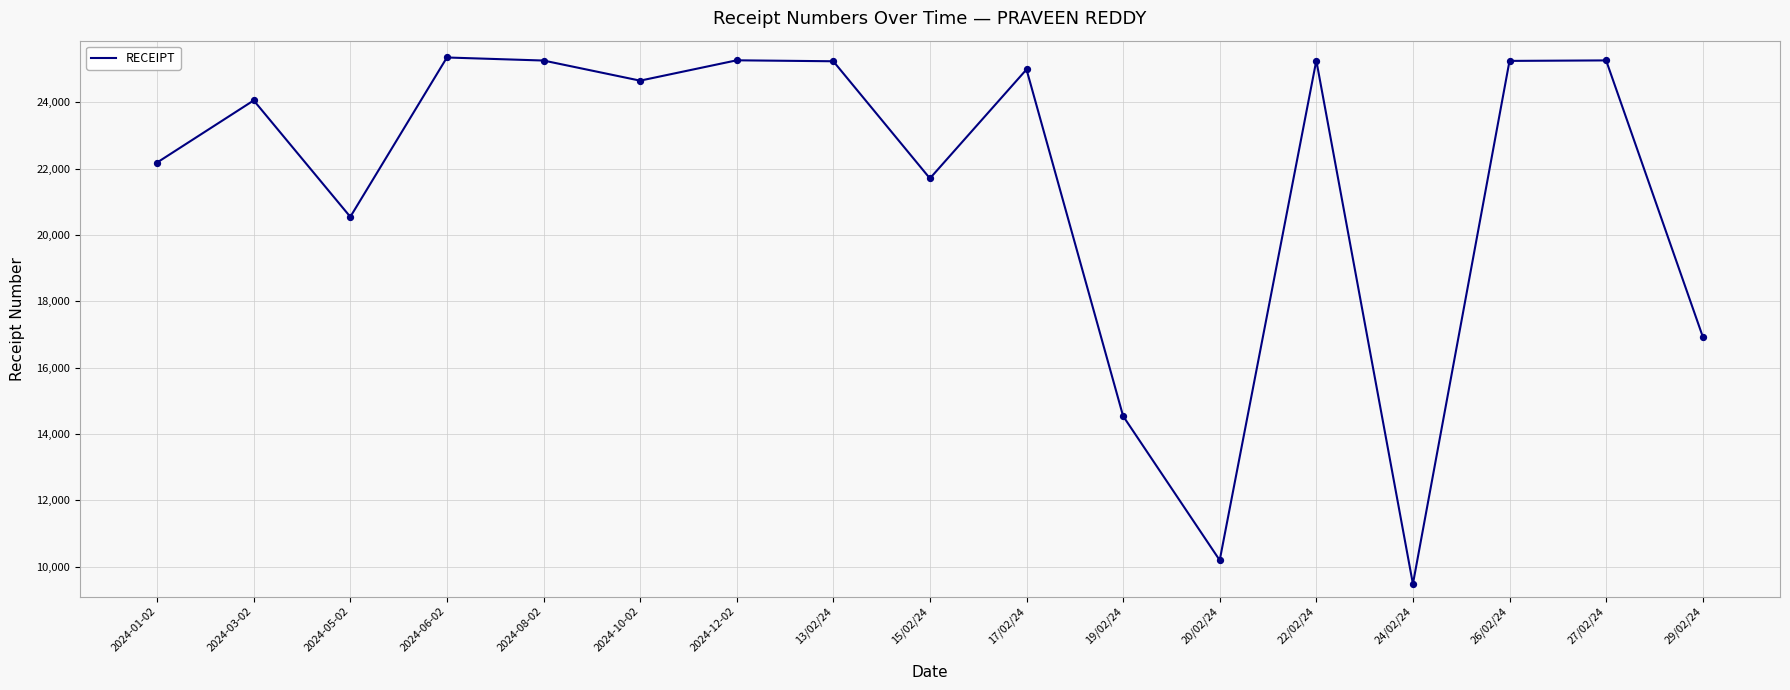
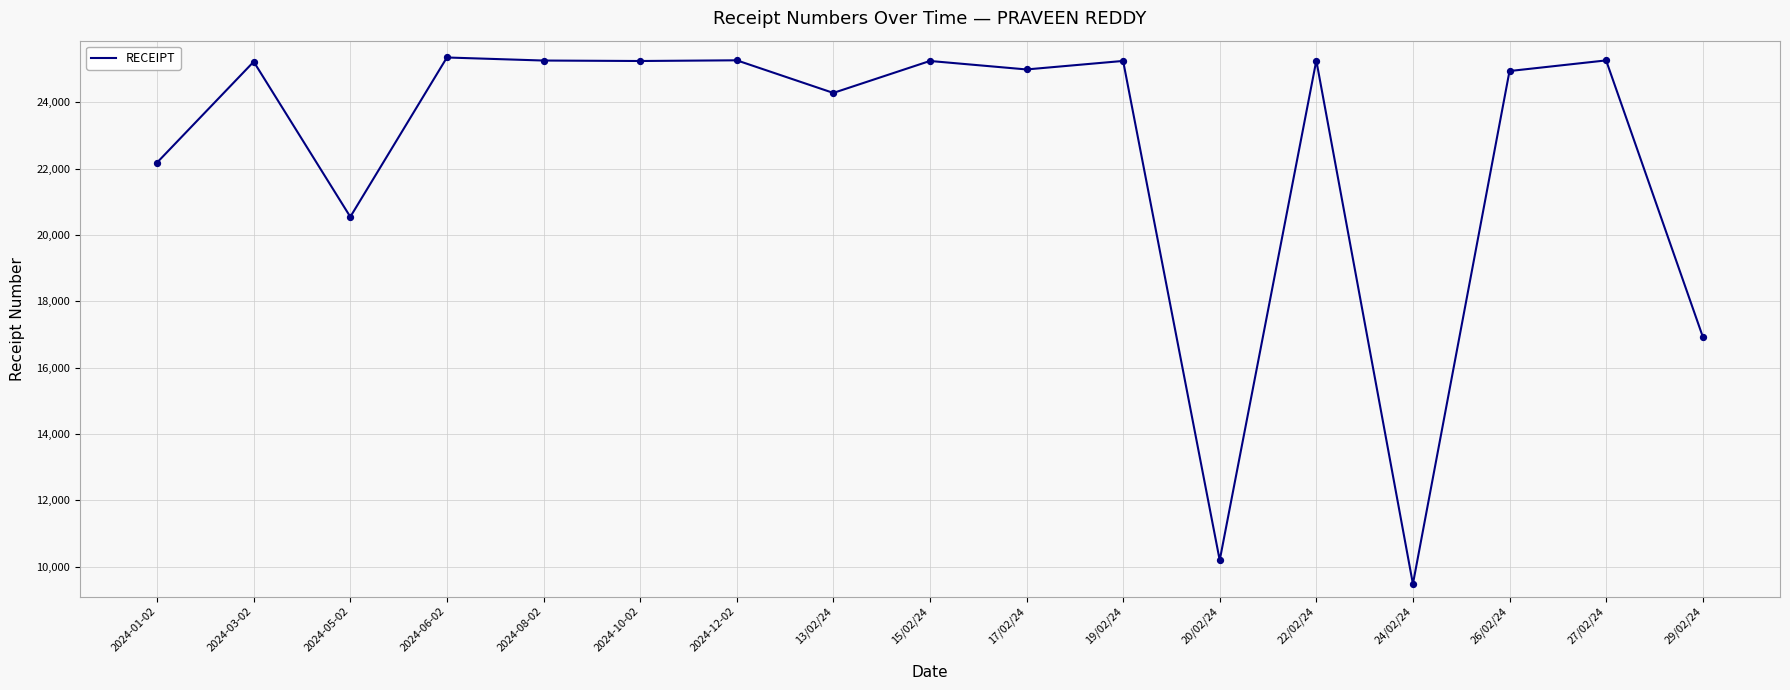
  {
    "2024-01-02": "22,200",
-   "2024-03-02": "24,100",
+   "2024-03-02": "25,200",
    "2024-05-02": "20,500",
    "2024-06-02": "25,400",
    "2024-08-02": "25,300",
-   "2024-10-02": "24,700",
+   "2024-10-02": "25,200",
    "2024-12-02": "25,300",
-   "13/02/24": "25,200",
-   "15/02/24": "21,700",
+   "13/02/24": "24,300",
+   "15/02/24": "25,200",
    "17/02/24": "25,000",
-   "19/02/24": "14,500",
+   "19/02/24": "25,200",
    "20/02/24": "10,200",
    "22/02/24": "25,300",
    "24/02/24": "9,500",
-   "26/02/24": "25,200",
+   "26/02/24": "24,900",
    "27/02/24": "25,300",
    "29/02/24": "16,900"
  }
